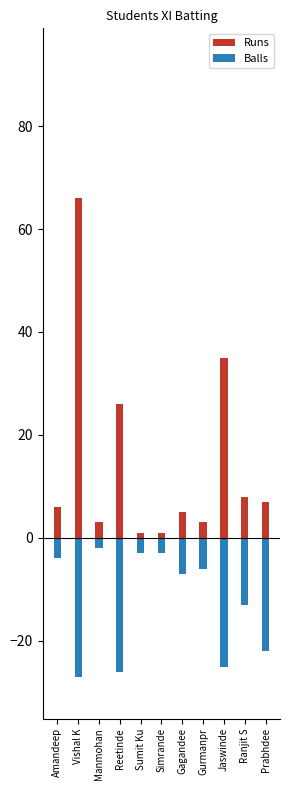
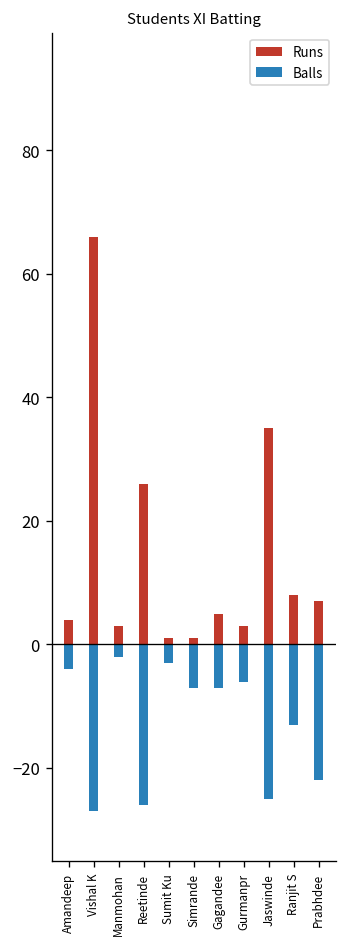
  {
    "Runs": {
-     "Amandeep": 6,
+     "Amandeep": 4,
      "Vishal K": 66,
      "Manmohan": 3,
      "Reetinde": 26,
      "Sumit Ku": 1,
      "Simrande": 1,
      "Gagandee": 5,
      "Gurmanpr": 3,
      "Jaswinde": 35,
      "Ranjit S": 8,
      "Prabhdee": 7
    },
    "Balls": {
      "Amandeep": -4,
      "Vishal K": -27,
      "Manmohan": -2,
      "Reetinde": -26,
      "Sumit Ku": -3,
-     "Simrande": -3,
+     "Simrande": -7,
      "Gagandee": -7,
      "Gurmanpr": -6,
      "Jaswinde": -25,
      "Ranjit S": -13,
      "Prabhdee": -22
    }
  }
